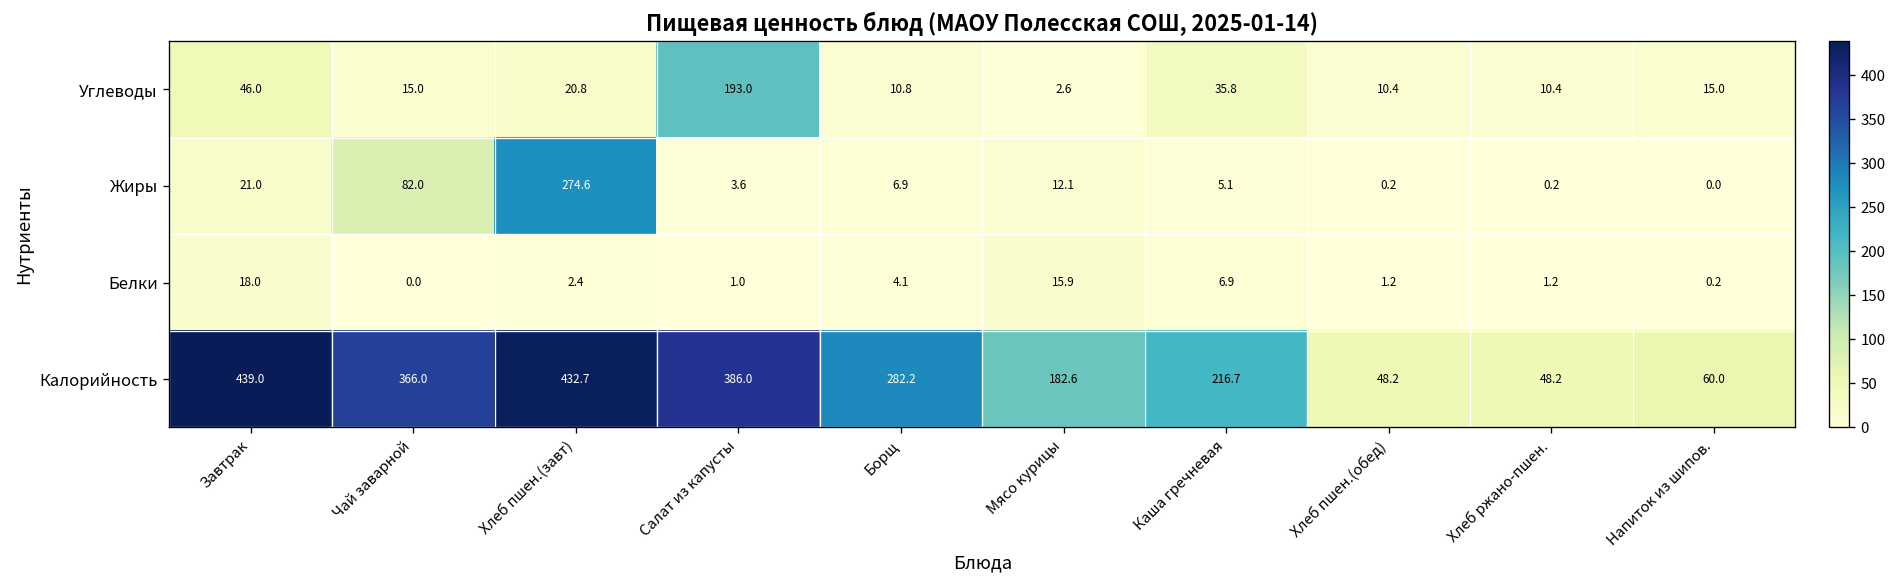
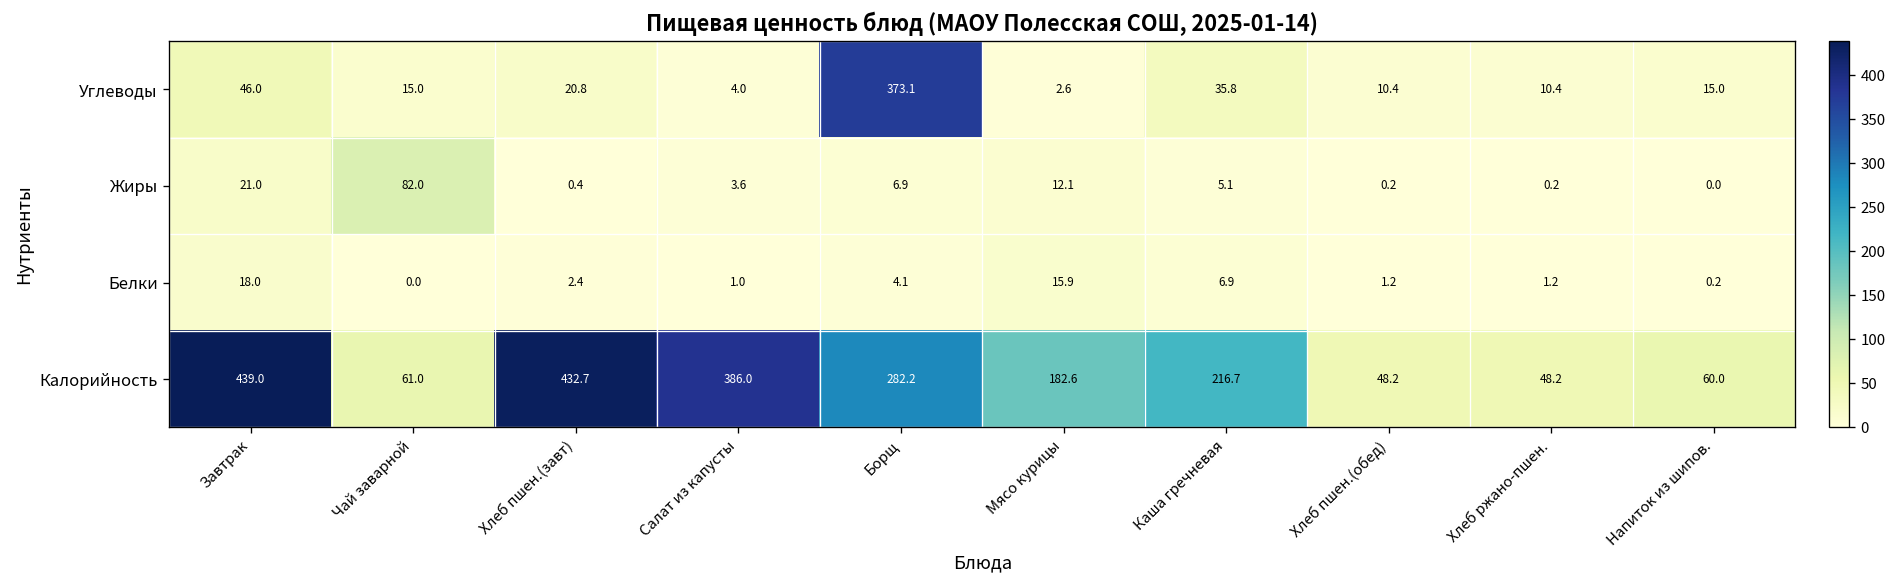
  {
    "Углеводы": {
      "Завтрак": 46.0,
      "Чай заварной": 15.0,
      "Хлеб пшен.(завт)": 20.8,
-     "Салат из капусты": 193.0,
-     "Борщ": 10.8,
+     "Салат из капусты": 4.0,
+     "Борщ": 373.1,
      "Мясо курицы": 2.6,
      "Каша гречневая": 35.8,
      "Хлеб пшен.(обед)": 10.4,
      "Хлеб ржано-пшен.": 10.4,
      "Напиток из шипов.": 15.0
    },
    "Жиры": {
      "Завтрак": 21.0,
      "Чай заварной": 82.0,
-     "Хлеб пшен.(завт)": 274.6,
+     "Хлеб пшен.(завт)": 0.4,
      "Салат из капусты": 3.6,
      "Борщ": 6.9,
      "Мясо курицы": 12.1,
      "Каша гречневая": 5.1,
      "Хлеб пшен.(обед)": 0.2,
      "Хлеб ржано-пшен.": 0.2,
      "Напиток из шипов.": 0.0
    },
    "Белки": {
      "Завтрак": 18.0,
      "Чай заварной": 0.0,
      "Хлеб пшен.(завт)": 2.4,
      "Салат из капусты": 1.0,
      "Борщ": 4.1,
      "Мясо курицы": 15.9,
      "Каша гречневая": 6.9,
      "Хлеб пшен.(обед)": 1.2,
      "Хлеб ржано-пшен.": 1.2,
      "Напиток из шипов.": 0.2
    },
    "Калорийность": {
      "Завтрак": 439.0,
-     "Чай заварной": 366.0,
+     "Чай заварной": 61.0,
      "Хлеб пшен.(завт)": 432.7,
      "Салат из капусты": 386.0,
      "Борщ": 282.2,
      "Мясо курицы": 182.6,
      "Каша гречневая": 216.7,
      "Хлеб пшен.(обед)": 48.2,
      "Хлеб ржано-пшен.": 48.2,
      "Напиток из шипов.": 60.0
    }
  }
